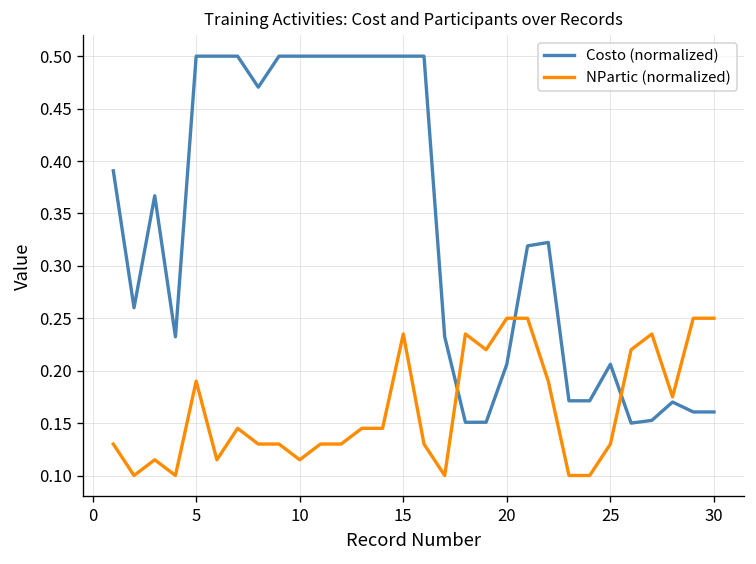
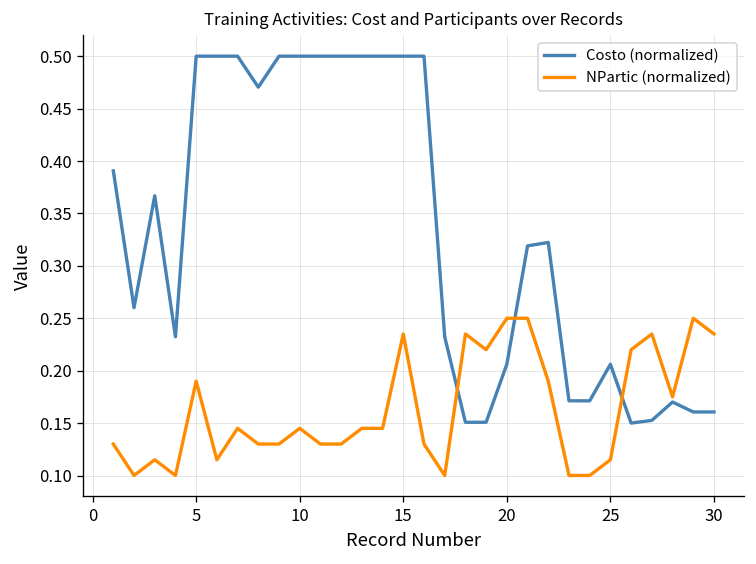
  {
    "Costo (normalized)": {
      "5": 0.50,
      "10": 0.50,
      "15": 0.50,
      "20": 0.21,
      "25": 0.21,
      "30": 0.16
    },
    "NPartic (normalized)": {
      "5": 0.19,
-     "10": 0.12,
+     "10": 0.15,
      "15": 0.24,
      "20": 0.25,
-     "25": 0.13,
-     "30": 0.25
+     "25": 0.12,
+     "30": 0.24
    }
  }
